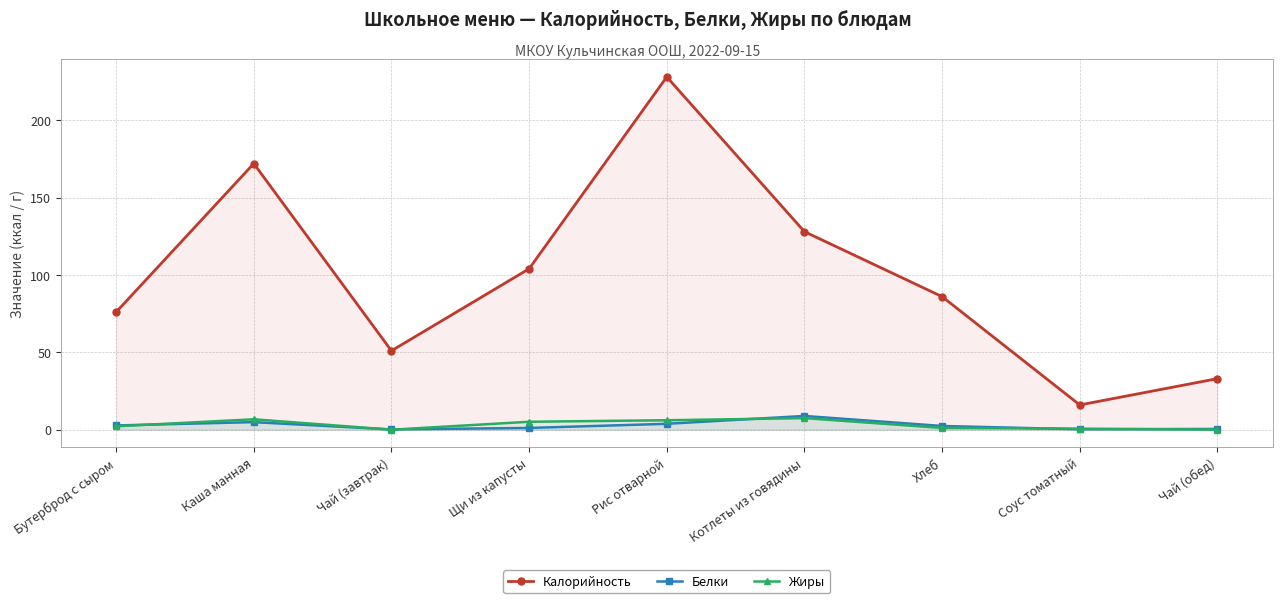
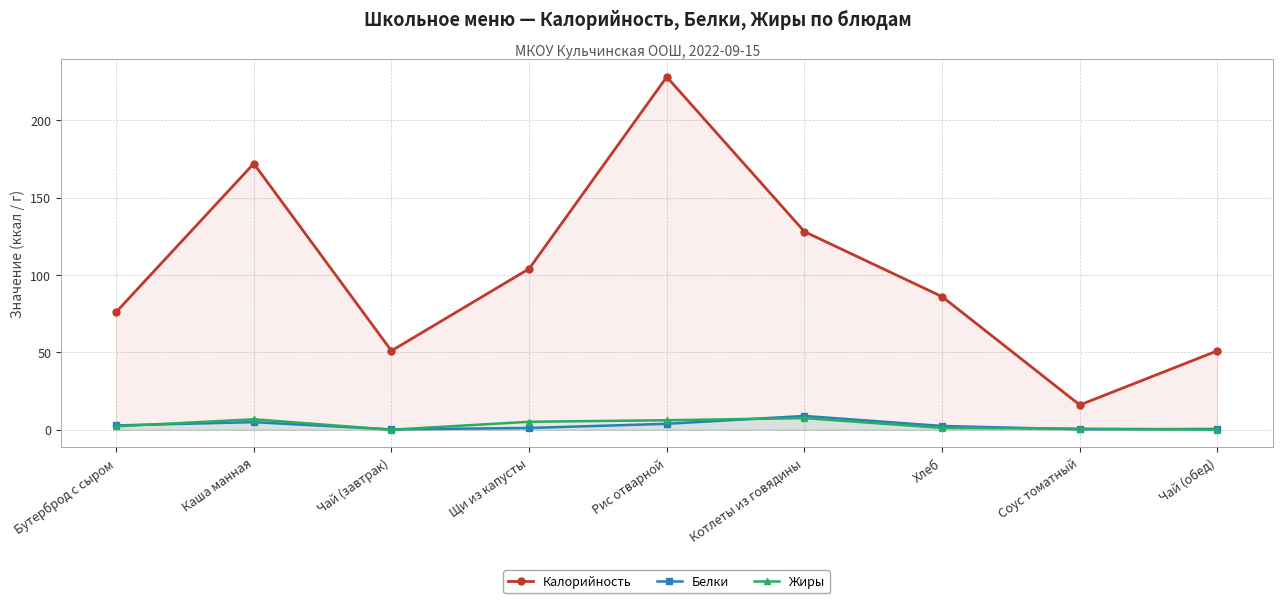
  {
    "Калорийность": {
      "Бутерброд с сыром": 76,
      "Каша манная": 172,
      "Чай (завтрак)": 51,
      "Щи из капусты": 104,
      "Рис отварной": 228,
      "Котлеты из говядины": 128,
      "Хлеб": 86,
      "Соус томатный": 16,
-     "Чай (обед)": 33
+     "Чай (обед)": 51
    },
    "Белки": {
      "Каша манная": 5,
      "Щи из капусты": 1,
      "Рис отварной": 4
    },
    "Жиры": {
      "Каша манная": 7,
      "Щи из капусты": 5,
      "Рис отварной": 6
    }
  }
